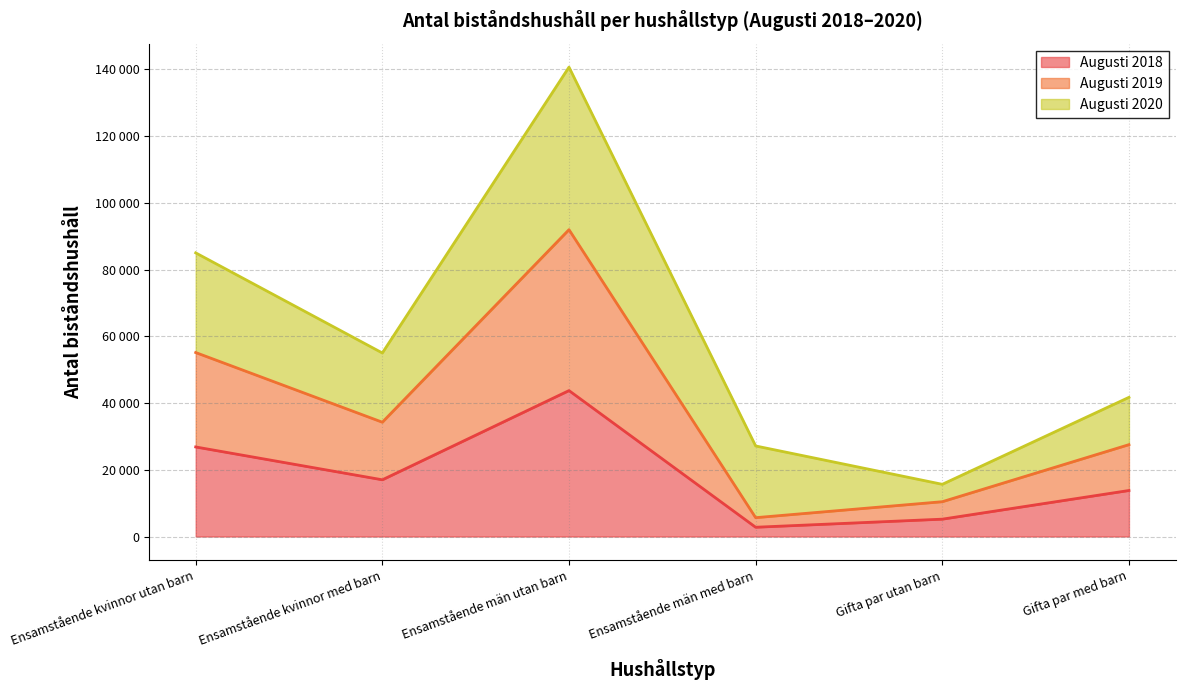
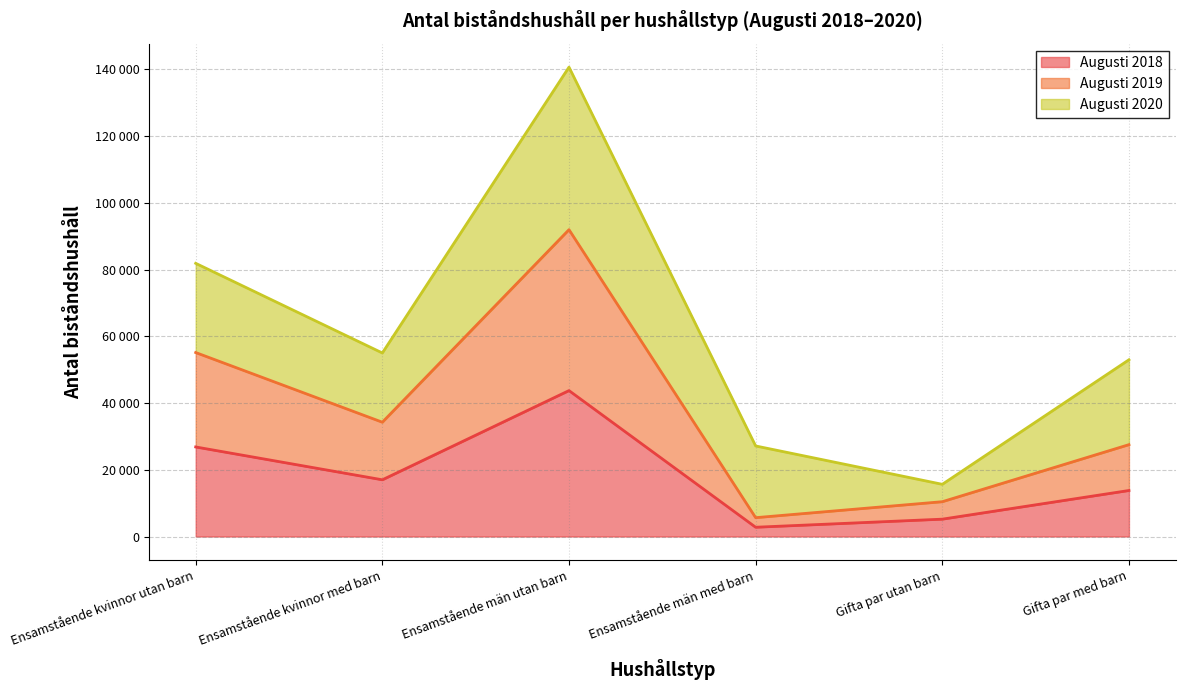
  {
    "Augusti 2020": {
-     "Ensamstående kvinnor utan barn": 30000,
+     "Ensamstående kvinnor utan barn": 27000,
      "Ensamstående kvinnor med barn": 21000,
      "Ensamstående män utan barn": 49000,
      "Ensamstående män med barn": 21000,
      "Gifta par utan barn": 5000,
-     "Gifta par med barn": 14000
+     "Gifta par med barn": 25000
    }
  }
